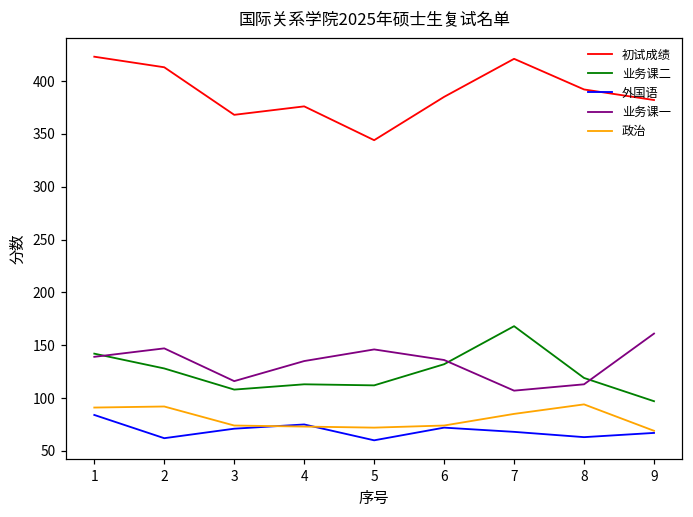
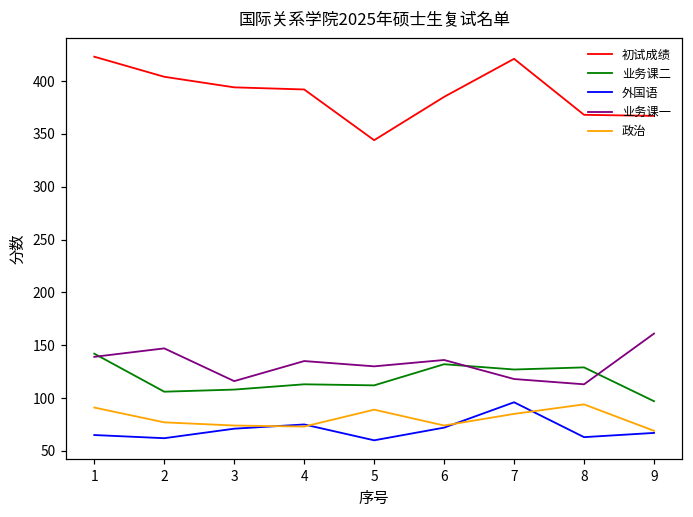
  {
    "初试成绩": {
      "1": 420,
-     "2": 410,
-     "3": 370,
-     "4": 380,
+     "2": 400,
+     "3": 390,
+     "4": 390,
      "5": 340,
      "6": 390,
      "7": 420,
-     "8": 390,
-     "9": 380
+     "8": 370,
+     "9": 370
    },
    "业务课二": {
      "1": 140,
-     "2": 130,
+     "2": 110,
      "3": 110,
      "4": 110,
      "5": 110,
      "6": 130,
-     "7": 170,
-     "8": 120,
+     "7": 130,
+     "8": 130,
      "9": 100
    },
    "外国语": {
-     "1": 80,
+     "1": 70,
      "2": 60,
      "3": 70,
      "5": 60,
-     "7": 70,
+     "7": 100,
      "8": 60
    },
    "业务课一": {
      "1": 140,
      "2": 150,
      "3": 120,
      "4": 140,
-     "5": 150,
+     "5": 130,
      "6": 140,
-     "7": 110,
+     "7": 120,
      "8": 110,
      "9": 160
    },
    "政治": {
      "1": 90,
-     "2": 90,
+     "2": 80,
      "3": 70,
-     "5": 70,
+     "5": 90,
      "7": 90,
      "8": 90
    }
  }
